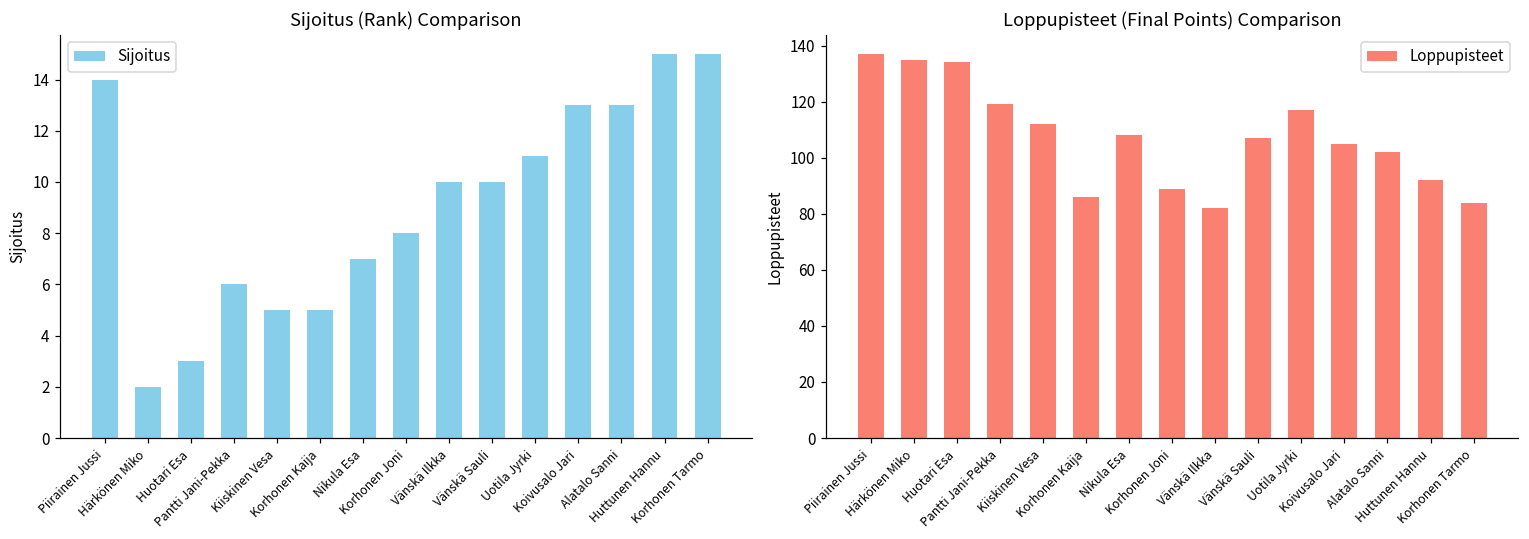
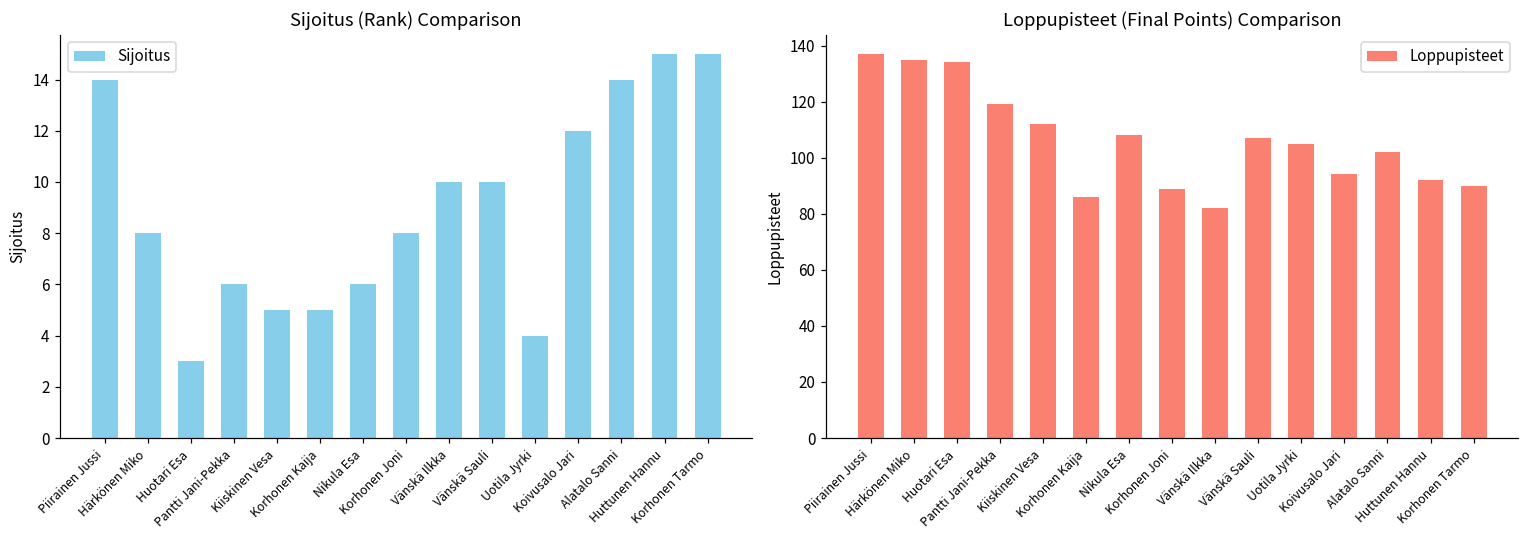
  {
    "Sijoitus (Rank) Comparison": {
      "Piirainen Jussi": 14,
-     "Härkönen Miko": 2,
+     "Härkönen Miko": 8,
      "Huotari Esa": 3,
      "Pantti Jani-Pekka": 6,
      "Kiiskinen Vesa": 5,
      "Korhonen Kaija": 5,
-     "Nikula Esa": 7,
+     "Nikula Esa": 6,
      "Korhonen Joni": 8,
      "Vänskä Ilkka": 10,
      "Vänskä Sauli": 10,
-     "Uotila Jyrki": 11,
-     "Koivusalo Jari": 13,
-     "Alatalo Sanni": 13,
+     "Uotila Jyrki": 4,
+     "Koivusalo Jari": 12,
+     "Alatalo Sanni": 14,
      "Huttunen Hannu": 15,
      "Korhonen Tarmo": 15
    },
    "Loppupisteet (Final Points) Comparison": {
      "Piirainen Jussi": 137,
      "Härkönen Miko": 135,
      "Huotari Esa": 134,
      "Pantti Jani-Pekka": 119,
      "Kiiskinen Vesa": 112,
      "Korhonen Kaija": 86,
      "Nikula Esa": 108,
      "Korhonen Joni": 89,
      "Vänskä Ilkka": 82,
      "Vänskä Sauli": 107,
-     "Uotila Jyrki": 117,
-     "Koivusalo Jari": 105,
+     "Uotila Jyrki": 105,
+     "Koivusalo Jari": 94,
      "Alatalo Sanni": 102,
      "Huttunen Hannu": 92,
-     "Korhonen Tarmo": 84
+     "Korhonen Tarmo": 90
    }
  }
